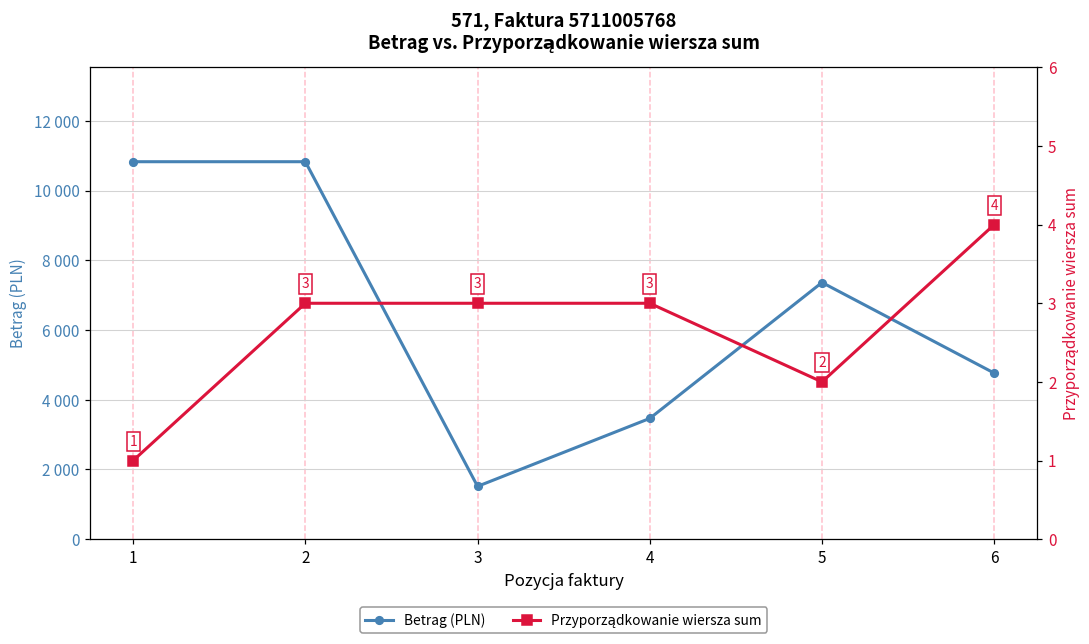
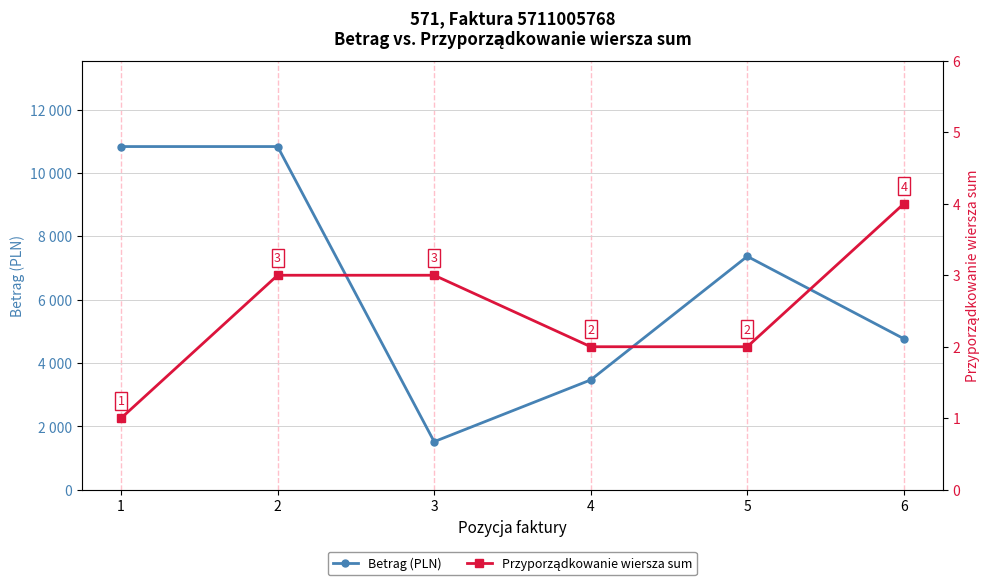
  {
    "Przyporządkowanie wiersza sum": {
-     "4": 3
+     "4": 2
    }
  }
